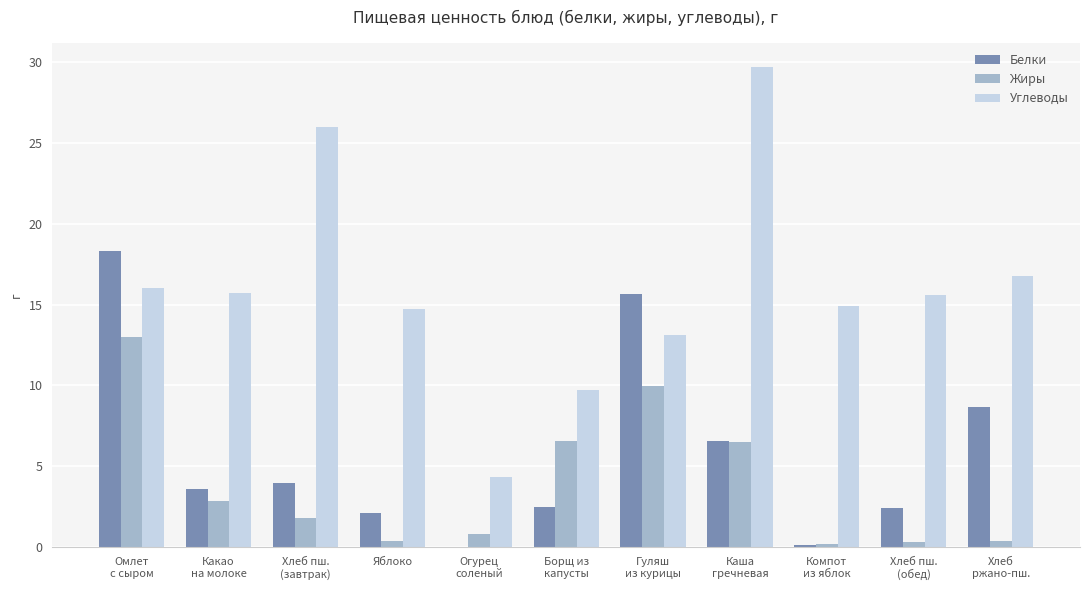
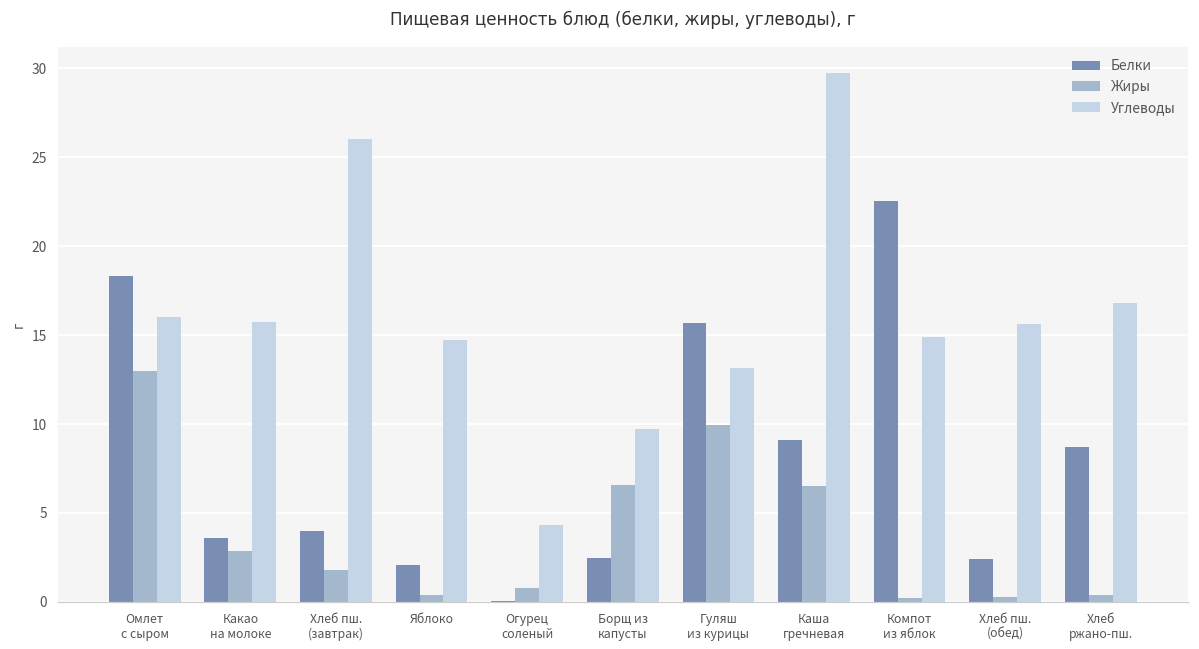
  {
    "Белки": {
      "Омлет с сыром": 18.3,
      "Какао на молоке": 3.6,
      "Хлеб пш. (завтрак)": 4.0,
      "Яблоко": 2.1,
      "Борщ из капусты": 2.5,
      "Гуляш из курицы": 15.7,
-     "Каша гречневая": 6.6,
-     "Компот из яблок": 0.2,
+     "Каша гречневая": 9.1,
+     "Компот из яблок": 22.5,
      "Хлеб пш. (обед)": 2.4,
      "Хлеб ржано-пш.": 8.7
    }
  }
